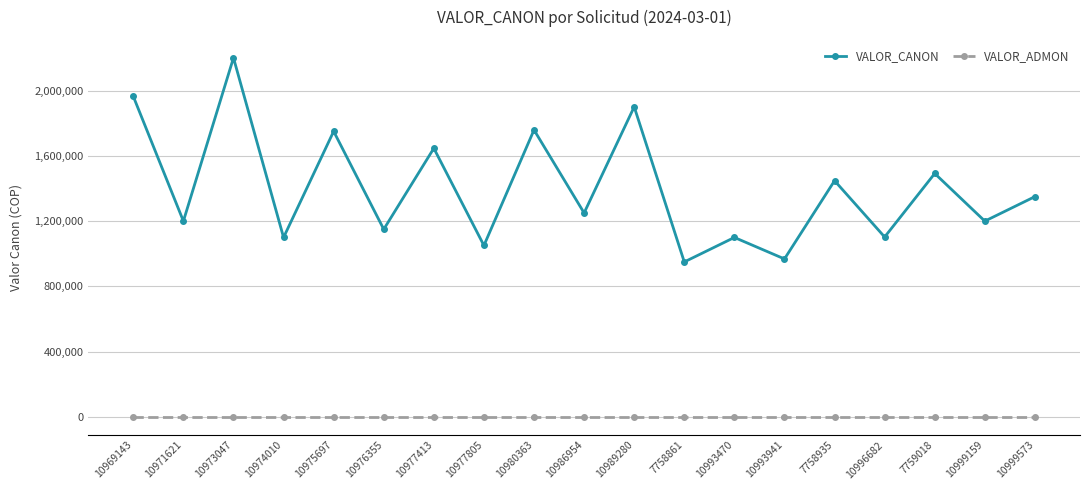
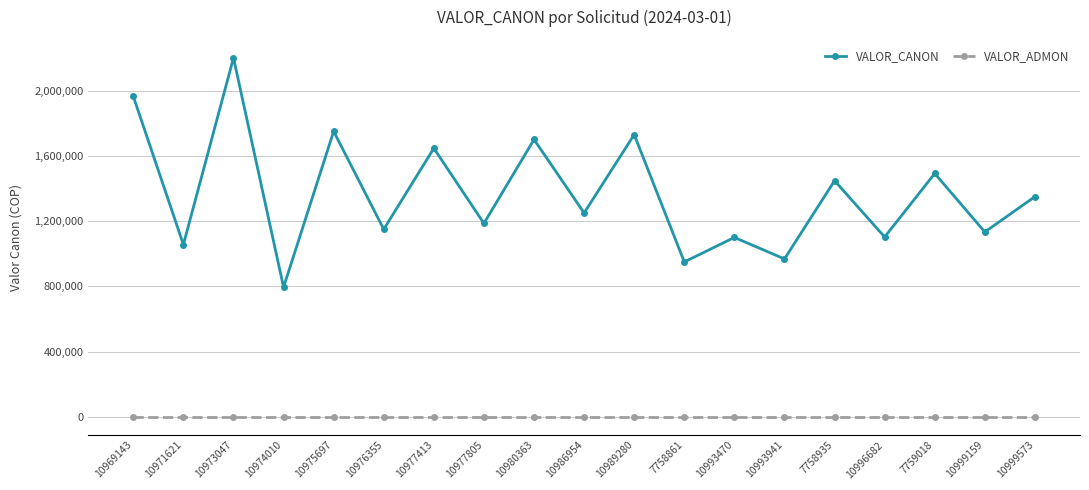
  {
    "VALOR_CANON": {
      "10969143": "1,960,000",
-     "10971621": "1,200,000",
+     "10971621": "1,060,000",
      "10973047": "2,200,000",
-     "10974010": "1,100,000",
+     "10974010": "800,000",
      "10975697": "1,750,000",
      "10976355": "1,150,000",
      "10977413": "1,650,000",
-     "10977805": "1,050,000",
-     "10980363": "1,760,000",
+     "10977805": "1,190,000",
+     "10980363": "1,700,000",
      "10986954": "1,250,000",
-     "10989280": "1,900,000",
+     "10989280": "1,730,000",
      "7758861": "950,000",
      "10993470": "1,100,000",
      "10993941": "970,000",
      "7758935": "1,450,000",
      "10996682": "1,100,000",
      "7759018": "1,490,000",
-     "10999159": "1,200,000",
+     "10999159": "1,130,000",
      "10999573": "1,350,000"
    },
    "VALOR_ADMON": {
      "10969143": "0",
      "10971621": "0",
      "10973047": "0",
      "10974010": "0",
      "10975697": "0",
      "10976355": "0",
      "10977413": "0",
      "10977805": "0",
      "10980363": "0",
      "10986954": "0",
      "10989280": "0",
      "7758861": "0",
      "10993470": "0",
      "10993941": "0",
      "7758935": "0",
      "10996682": "0",
      "7759018": "0",
      "10999159": "0",
      "10999573": "0"
    }
  }
